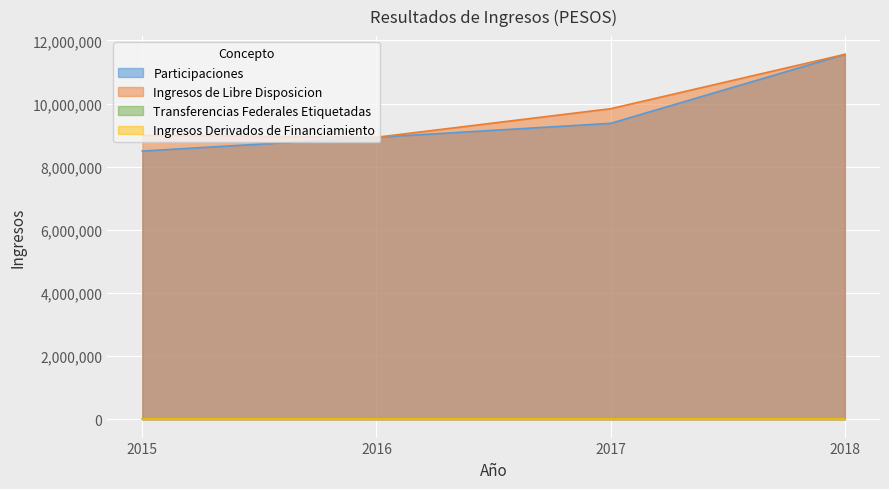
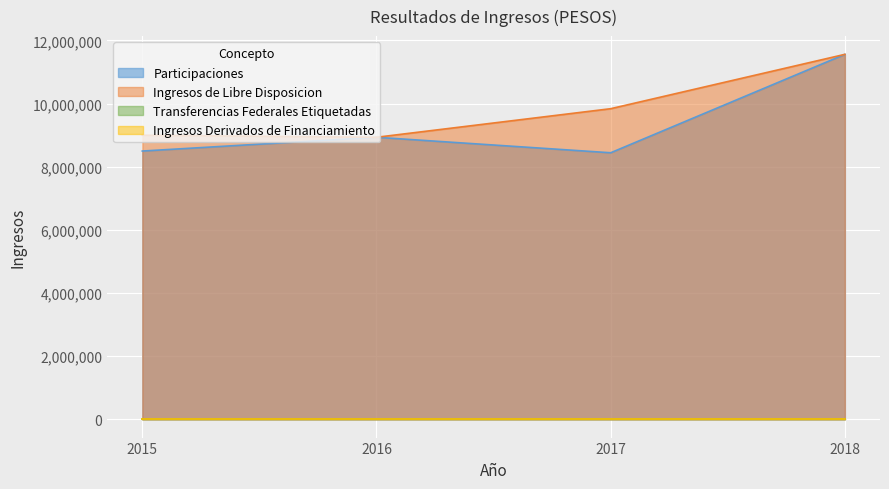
  {
    "Participaciones": {
      "2015": "8,500,000",
-     "2017": "9,400,000"
+     "2017": "8,400,000"
    },
    "Ingresos de Libre Disposicion": {
      "2017": "9,800,000"
    },
    "Ingresos Derivados de Financiamiento": {
      "2015": "0",
      "2016": "0",
      "2017": "0",
      "2018": "0"
    }
  }
